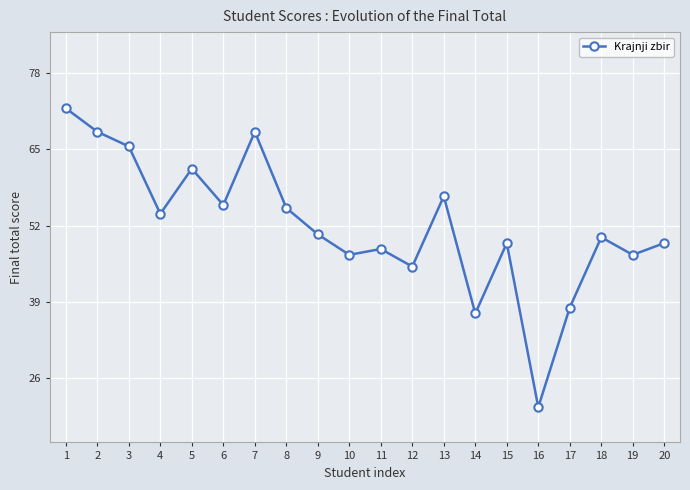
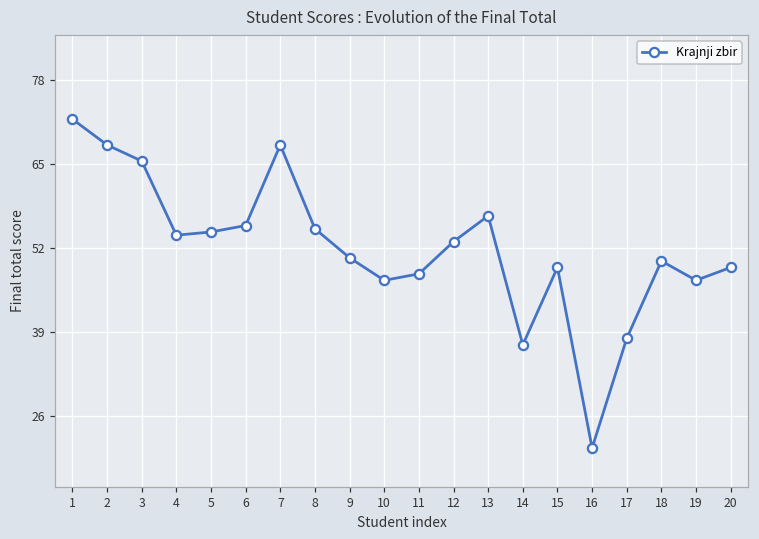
  {
    "1": 72,
    "2": 68,
    "3": 66,
    "4": 54,
-   "5": 62,
+   "5": 55,
    "6": 56,
    "7": 68,
    "8": 55,
    "9": 51,
    "10": 47,
    "11": 48,
-   "12": 45,
+   "12": 53,
    "13": 57,
    "14": 37,
    "15": 49,
    "16": 21,
    "17": 38,
    "18": 50,
    "19": 47,
    "20": 49
  }
